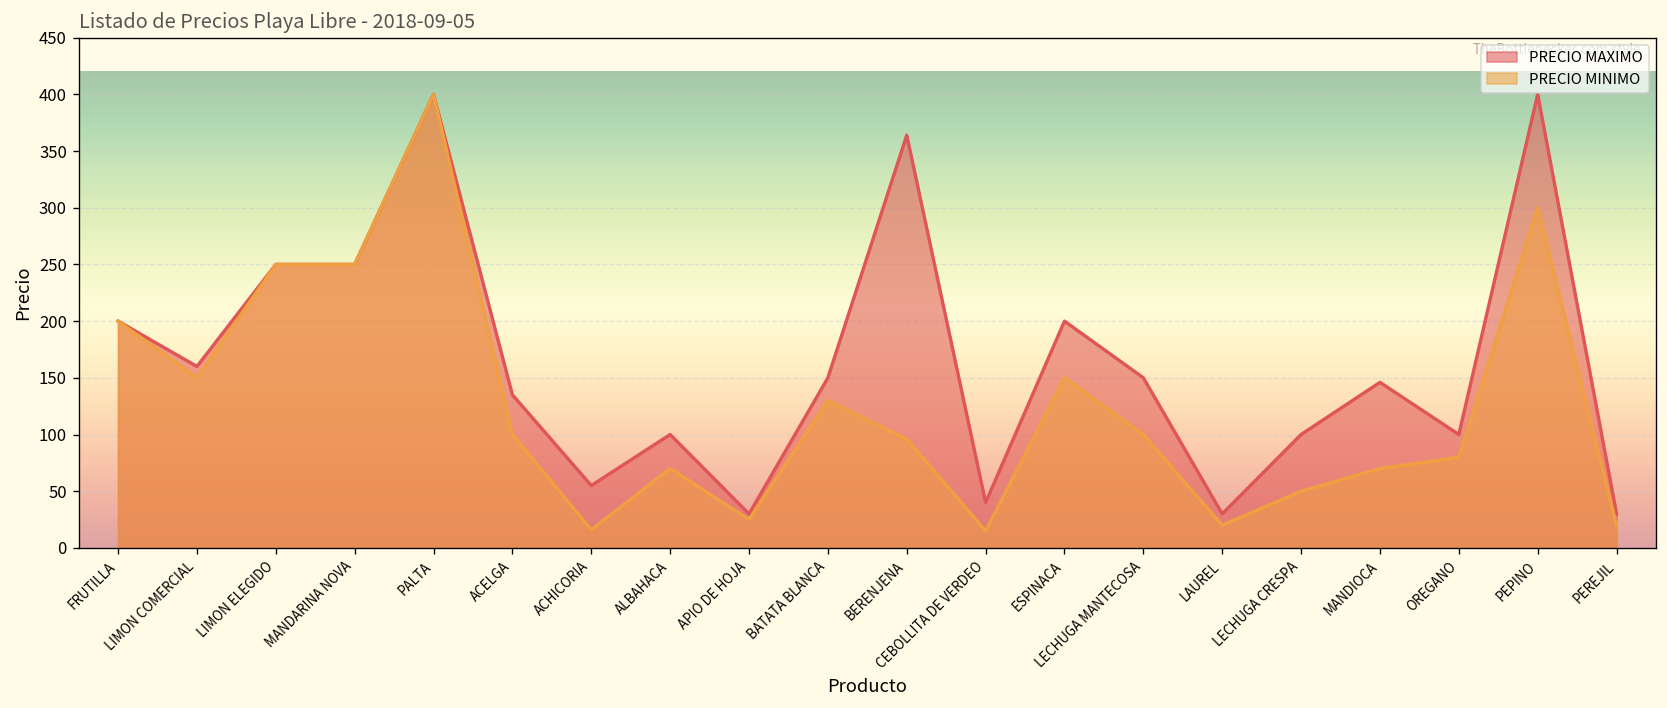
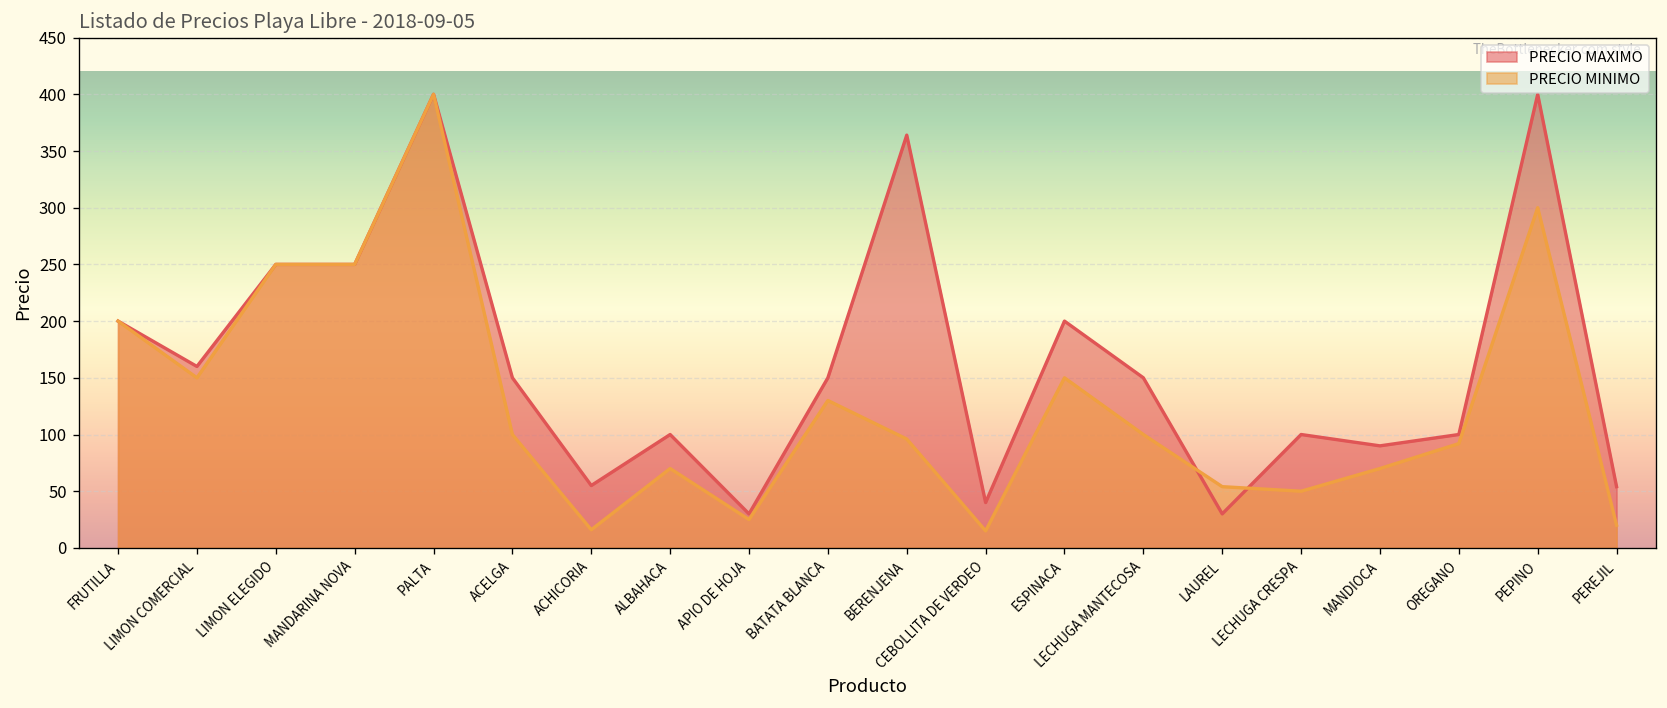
  {
    "PRECIO MAXIMO": {
      "LIMON COMERCIAL": 160,
-     "ACELGA": 140,
+     "ACELGA": 150,
      "ACHICORIA": 60,
      "ALBAHACA": 100,
      "APIO DE HOJA": 30,
      "BATATA BLANCA": 150,
      "BERENJENA": 360,
      "CEBOLLITA DE VERDEO": 40,
      "ESPINACA": 200,
      "LECHUGA MANTECOSA": 150,
      "LAUREL": 30,
      "LECHUGA CRESPA": 100,
-     "MANDIOCA": 150,
+     "MANDIOCA": 90,
      "OREGANO": 100,
-     "PEREJIL": 30
+     "PEREJIL": 50
    },
    "PRECIO MINIMO": {
      "LIMON COMERCIAL": 150,
      "ACELGA": 100,
      "ACHICORIA": 20,
      "ALBAHACA": 70,
      "APIO DE HOJA": 30,
      "BATATA BLANCA": 130,
      "BERENJENA": 100,
      "CEBOLLITA DE VERDEO": 20,
      "ESPINACA": 150,
      "LECHUGA MANTECOSA": 100,
-     "LAUREL": 20,
+     "LAUREL": 50,
      "LECHUGA CRESPA": 50,
      "MANDIOCA": 70,
-     "OREGANO": 80,
+     "OREGANO": 90,
      "PEPINO": 300,
      "PEREJIL": 20
    }
  }
